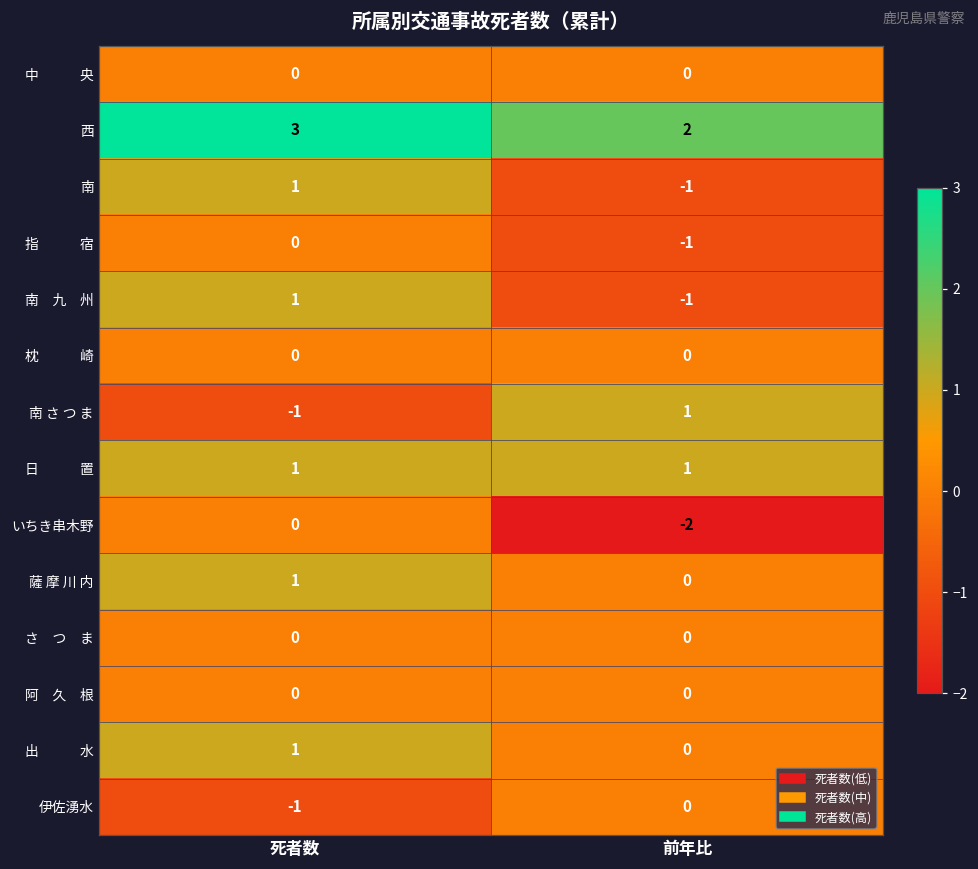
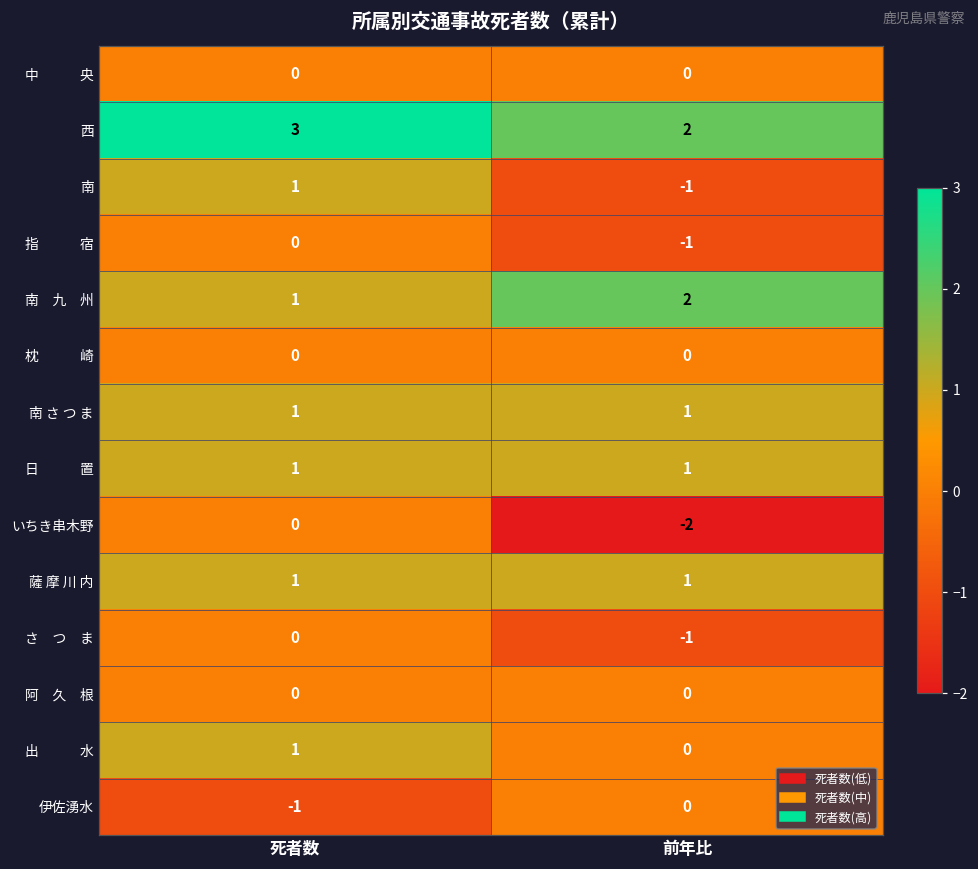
  {
    "中 央": {
      "死者数": 0,
      "前年比": 0
    },
    "西": {
      "死者数": 3,
      "前年比": 2
    },
    "南": {
      "死者数": 1,
      "前年比": -1
    },
    "指 宿": {
      "死者数": 0,
      "前年比": -1
    },
    "南 九 州": {
      "死者数": 1,
-     "前年比": -1
+     "前年比": 2
    },
    "枕 崎": {
      "死者数": 0,
      "前年比": 0
    },
    "南 さ つ ま": {
-     "死者数": -1,
+     "死者数": 1,
      "前年比": 1
    },
    "日 置": {
      "死者数": 1,
      "前年比": 1
    },
    "いちき串木野": {
      "死者数": 0,
      "前年比": -2
    },
    "薩 摩 川 内": {
      "死者数": 1,
-     "前年比": 0
+     "前年比": 1
    },
    "さ つ ま": {
      "死者数": 0,
-     "前年比": 0
+     "前年比": -1
    },
    "阿 久 根": {
      "死者数": 0,
      "前年比": 0
    },
    "出 水": {
      "死者数": 1,
      "前年比": 0
    },
    "伊佐湧水": {
      "死者数": -1,
      "前年比": 0
    }
  }
